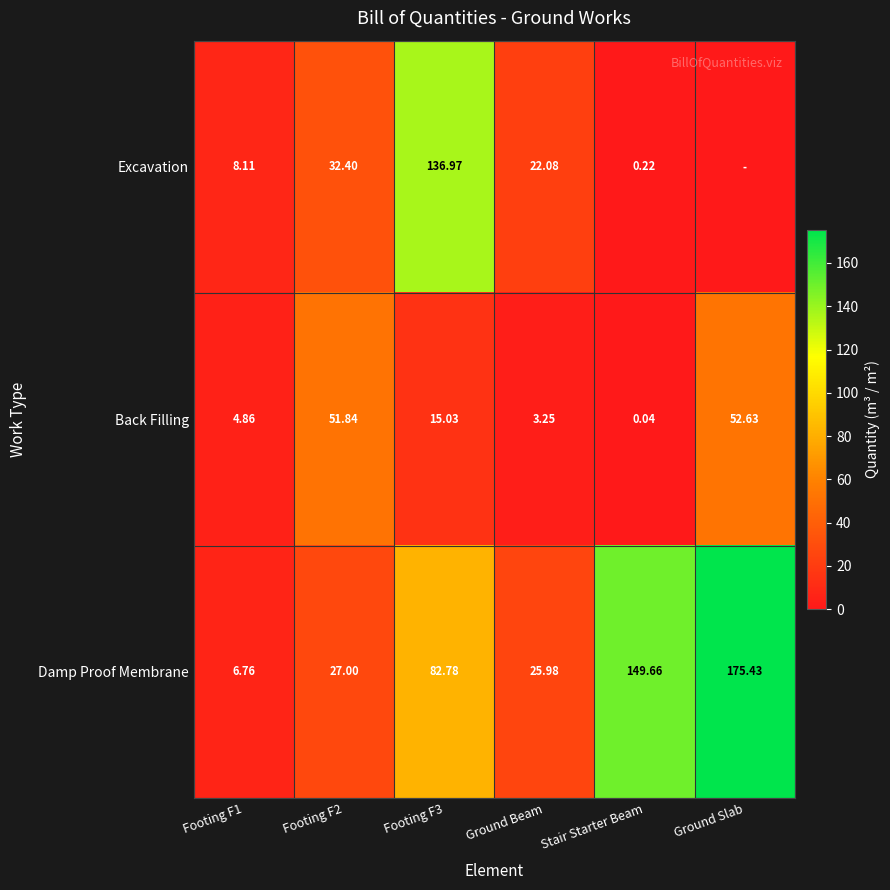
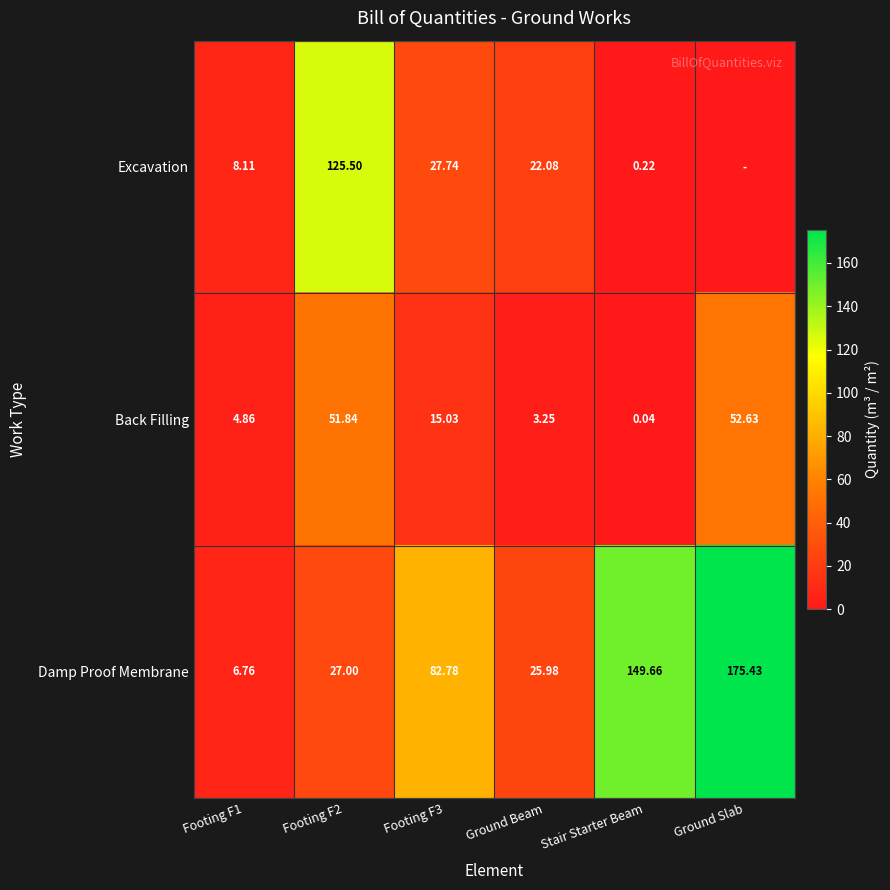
  {
    "Excavation": {
      "Footing F1": 8.11,
-     "Footing F2": 32.40,
-     "Footing F3": 136.97,
+     "Footing F2": 125.50,
+     "Footing F3": 27.74,
      "Ground Beam": 22.08,
      "Stair Starter Beam": 0.22
    },
    "Back Filling": {
      "Footing F1": 4.86,
      "Footing F2": 51.84,
      "Footing F3": 15.03,
      "Ground Beam": 3.25,
      "Stair Starter Beam": 0.04,
      "Ground Slab": 52.63
    },
    "Damp Proof Membrane": {
      "Footing F1": 6.76,
      "Footing F2": 27.00,
      "Footing F3": 82.78,
      "Ground Beam": 25.98,
      "Stair Starter Beam": 149.66,
      "Ground Slab": 175.43
    }
  }
